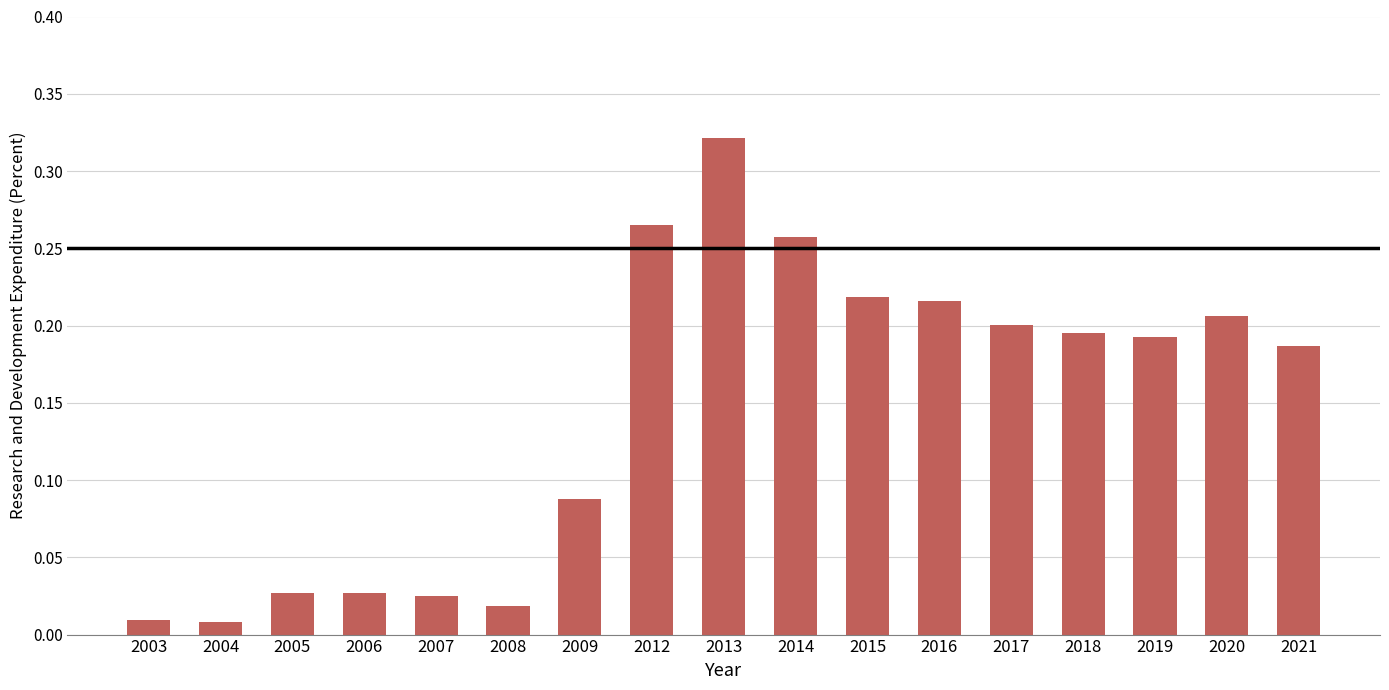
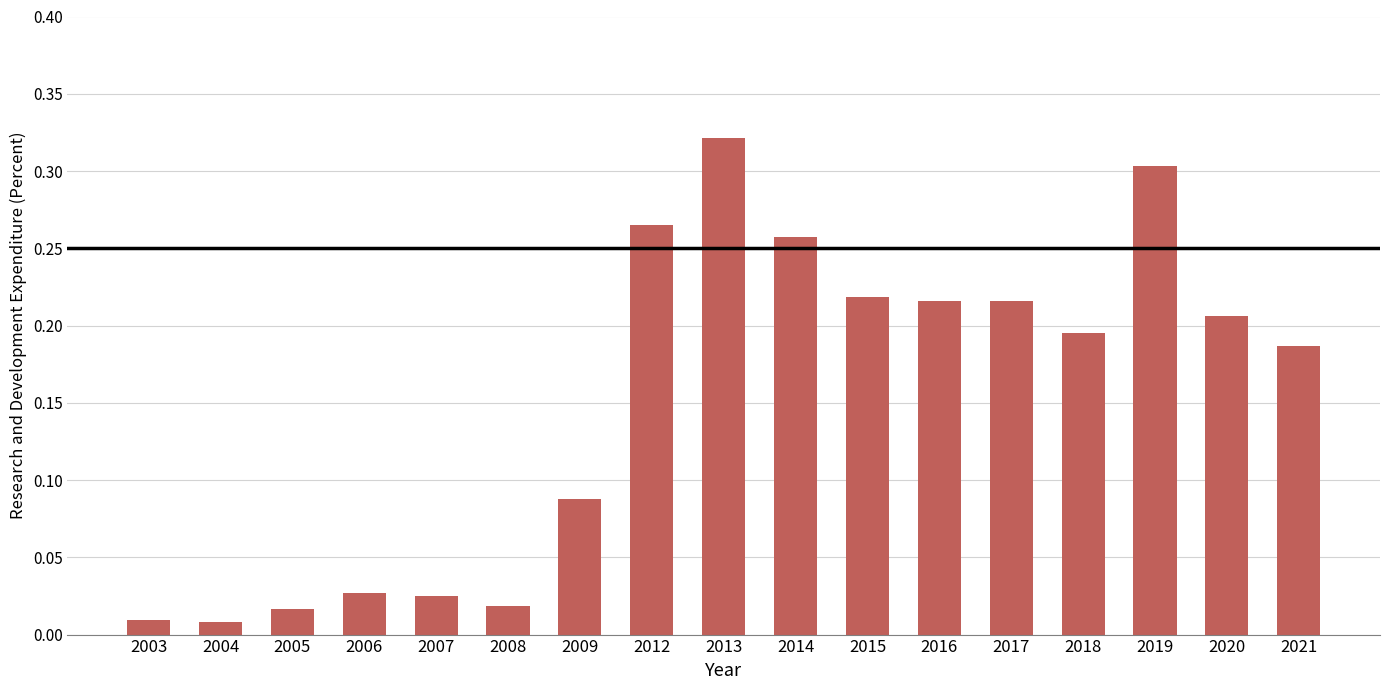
  {
    "2003": 0.009,
    "2004": 0.008,
-   "2005": 0.027,
+   "2005": 0.017,
    "2006": 0.027,
    "2007": 0.025,
    "2008": 0.018,
    "2009": 0.088,
    "2012": 0.265,
    "2013": 0.321,
    "2014": 0.257,
    "2015": 0.219,
    "2016": 0.216,
-   "2017": 0.200,
+   "2017": 0.216,
    "2018": 0.195,
-   "2019": 0.193,
+   "2019": 0.303,
    "2020": 0.206,
    "2021": 0.187
  }
